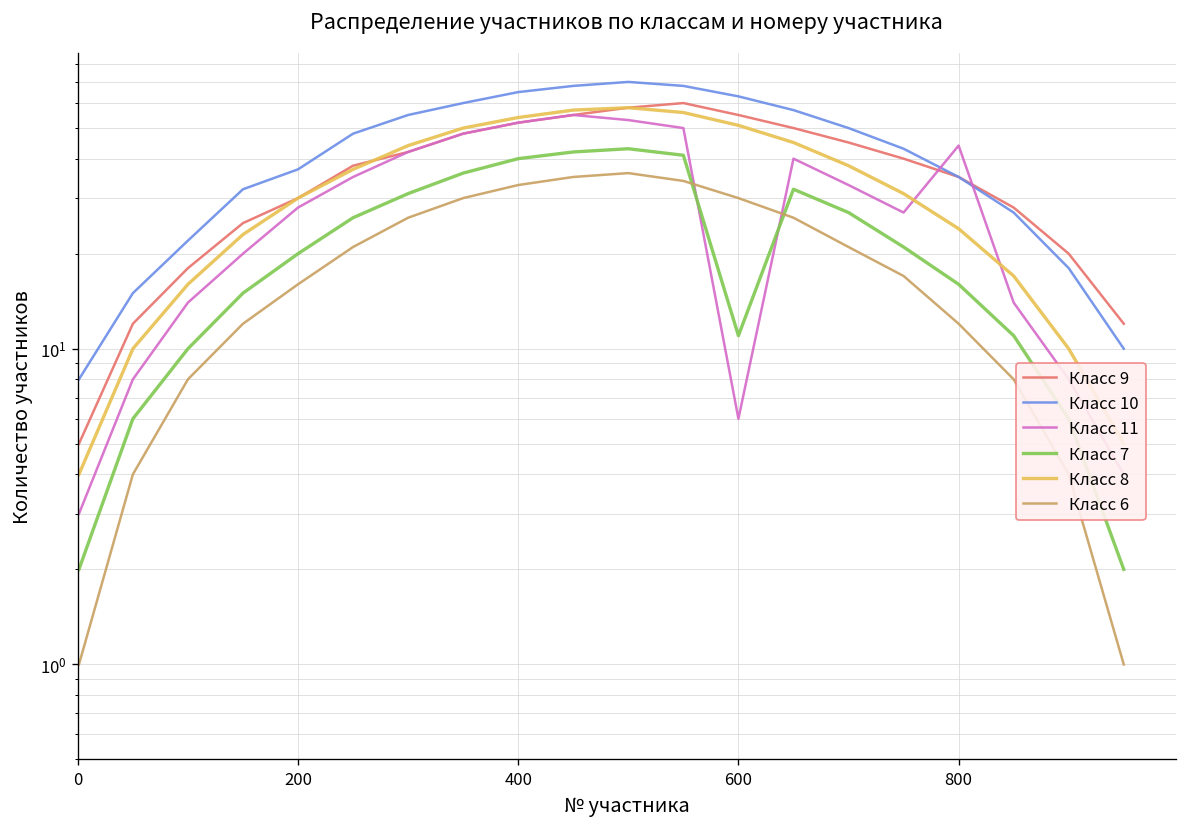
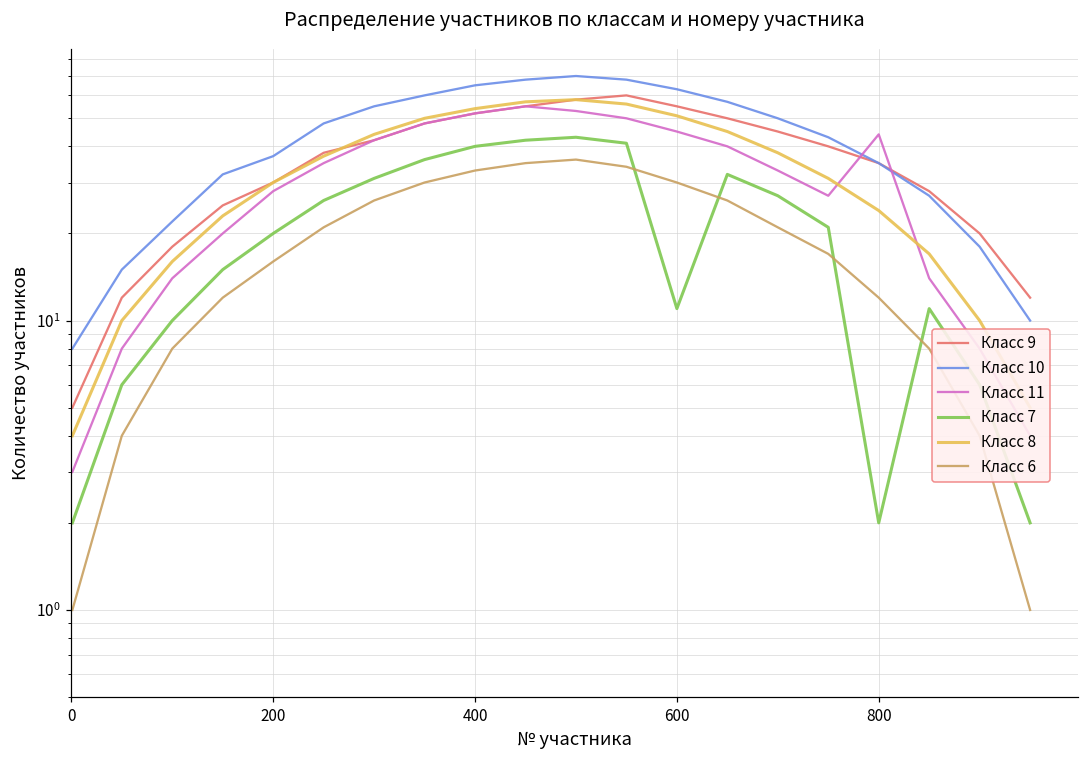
  {
    "Класс 10": {
      "200": 37,
      "400": 65,
      "600": 63
    },
    "Класс 11": {
      "200": 28,
-     "600": 6,
+     "600": 45,
      "800": 44
    },
    "Класс 7": {
      "200": 20,
      "400": 40,
      "600": 11,
-     "800": 16
+     "800": 2
    }
  }
